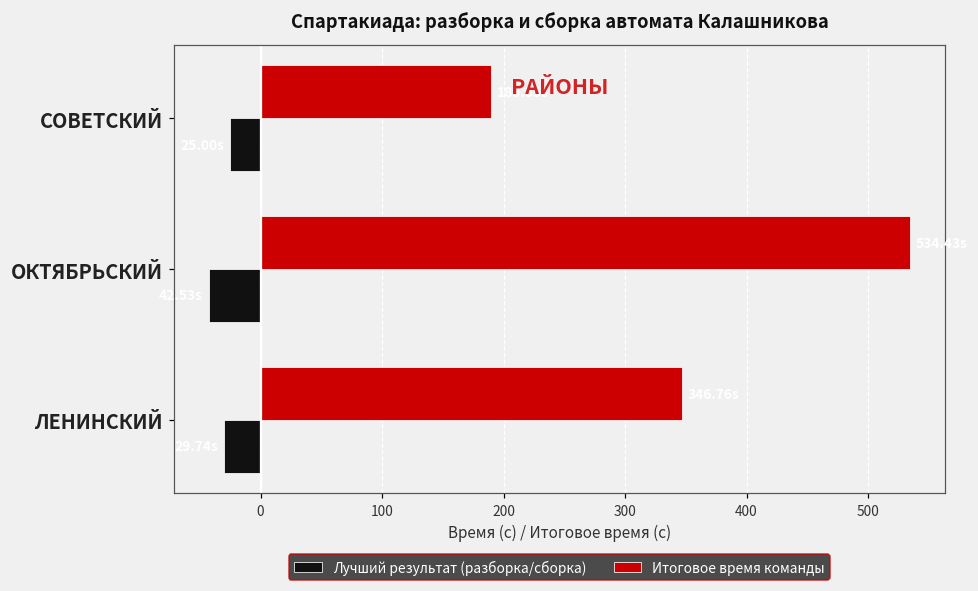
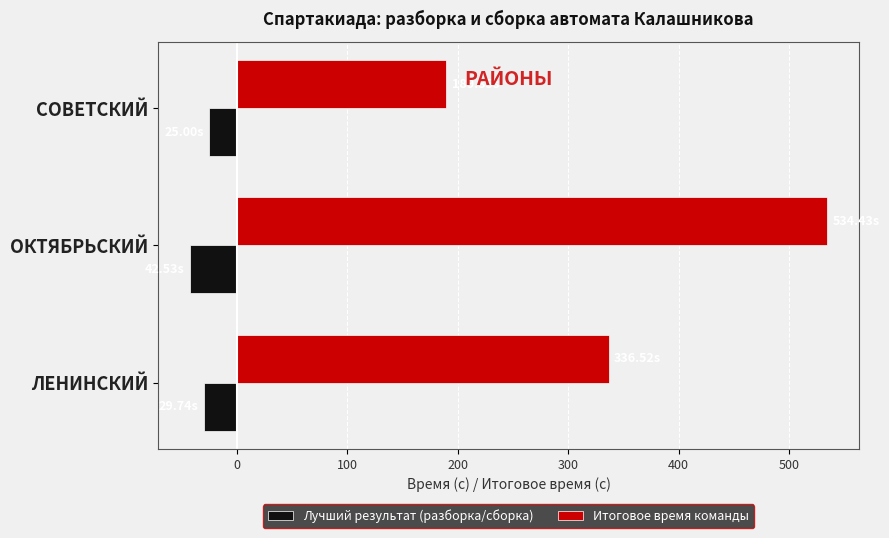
  {
    "Лучший результат (разборка/сборка)": {
      "СОВЕТСКИЙ": -25,
      "ОКТЯБРЬСКИЙ": -43,
      "ЛЕНИНСКИЙ": -30
    },
    "Итоговое время команды": {
      "СОВЕТСКИЙ": 189,
      "ОКТЯБРЬСКИЙ": 534,
-     "ЛЕНИНСКИЙ": 347
+     "ЛЕНИНСКИЙ": 337
    }
  }
